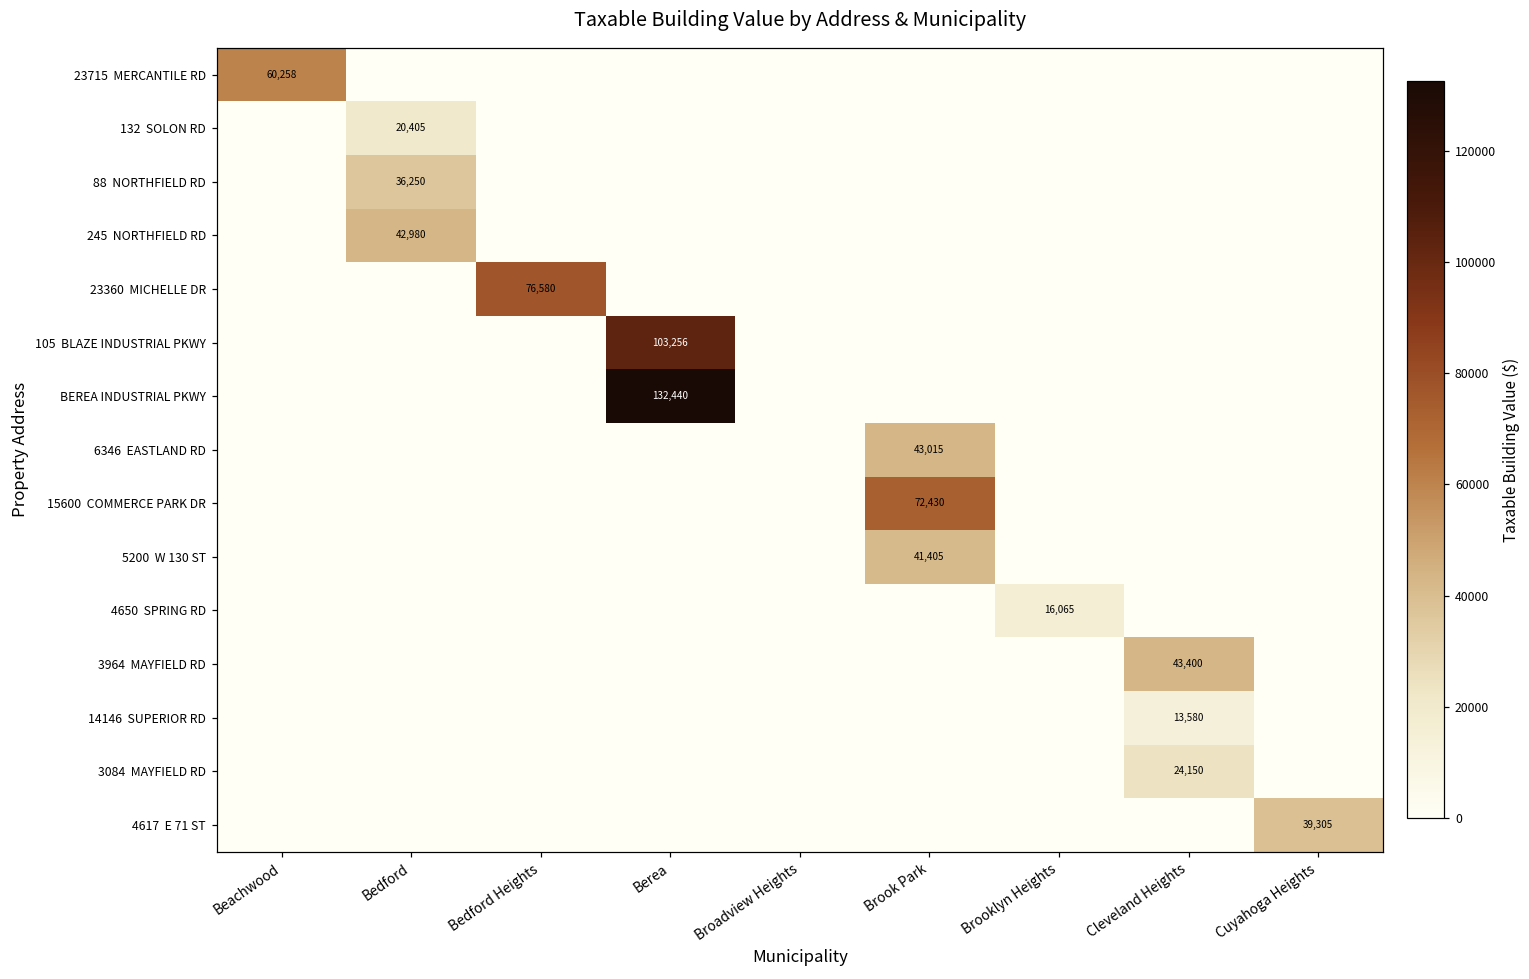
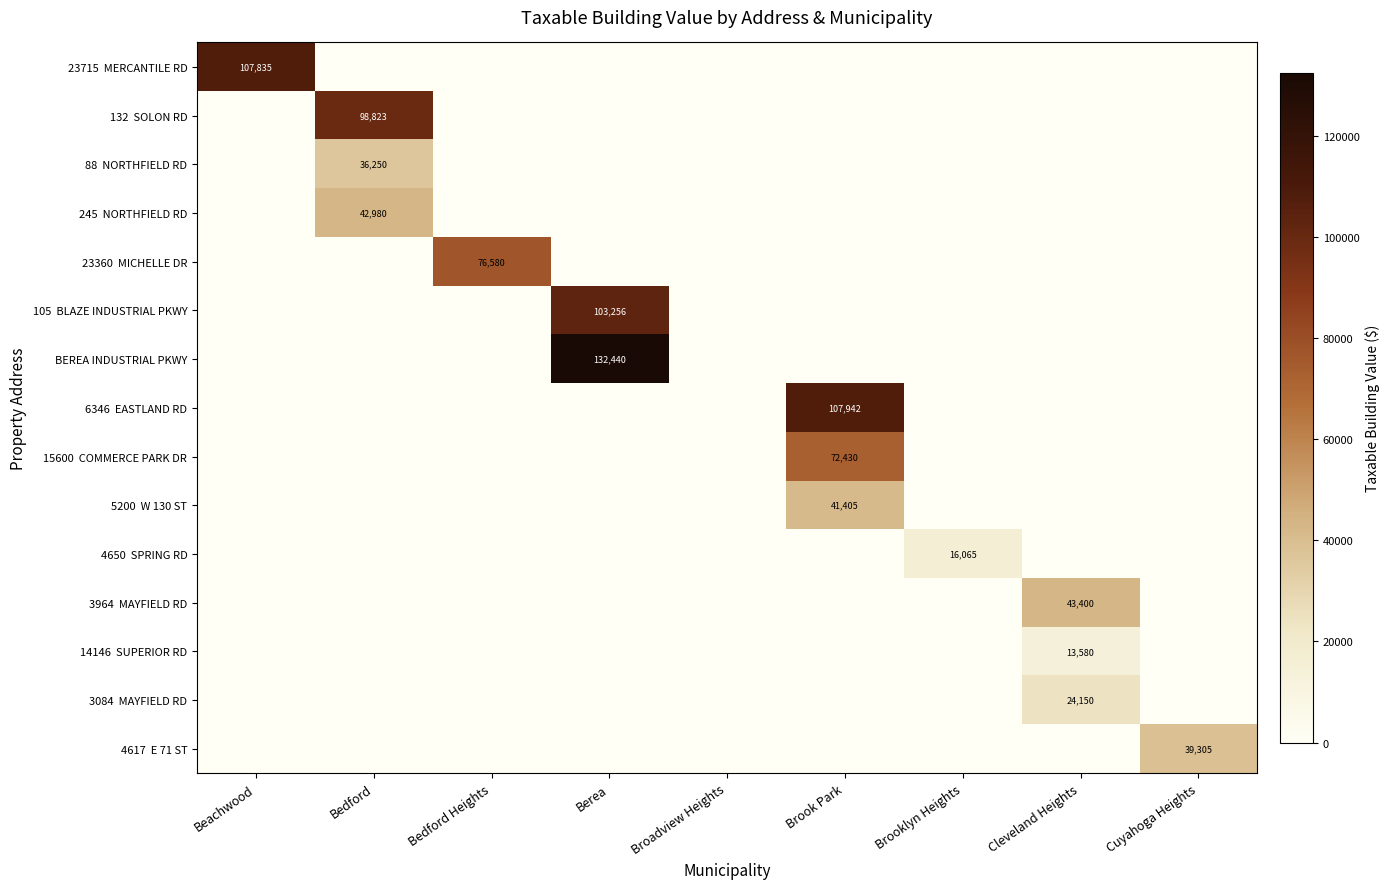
  {
    "23715 MERCANTILE RD": {
-     "Beachwood": "60,258"
+     "Beachwood": "107,835"
    },
    "132 SOLON RD": {
-     "Bedford": "20,405"
+     "Bedford": "98,823"
    },
    "88 NORTHFIELD RD": {
      "Bedford": "36,250"
    },
    "245 NORTHFIELD RD": {
      "Bedford": "42,980"
    },
    "23360 MICHELLE DR": {
      "Bedford Heights": "76,580"
    },
    "105 BLAZE INDUSTRIAL PKWY": {
      "Berea": "103,256"
    },
    "BEREA INDUSTRIAL PKWY": {
      "Berea": "132,440"
    },
    "6346 EASTLAND RD": {
-     "Brook Park": "43,015"
+     "Brook Park": "107,942"
    },
    "15600 COMMERCE PARK DR": {
      "Brook Park": "72,430"
    },
    "5200 W 130 ST": {
      "Brook Park": "41,405"
    },
    "4650 SPRING RD": {
      "Brooklyn Heights": "16,065"
    },
    "3964 MAYFIELD RD": {
      "Cleveland Heights": "43,400"
    },
    "14146 SUPERIOR RD": {
      "Cleveland Heights": "13,580"
    },
    "3084 MAYFIELD RD": {
      "Cleveland Heights": "24,150"
    },
    "4617 E 71 ST": {
      "Cuyahoga Heights": "39,305"
    }
  }
